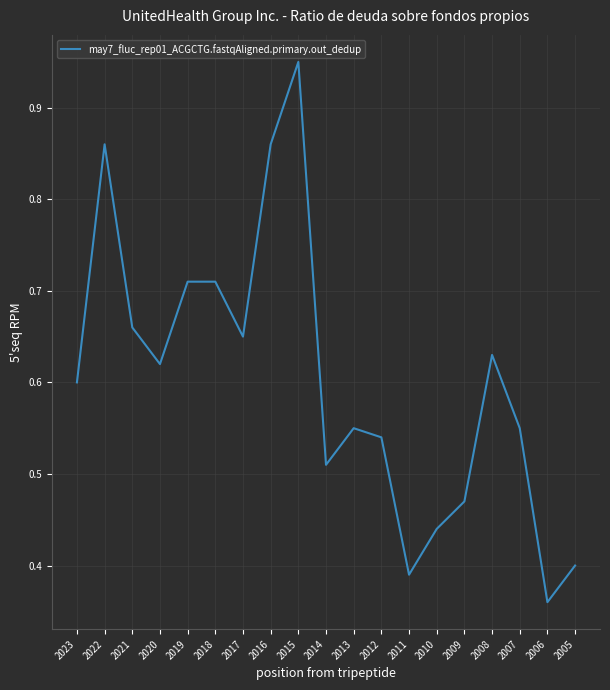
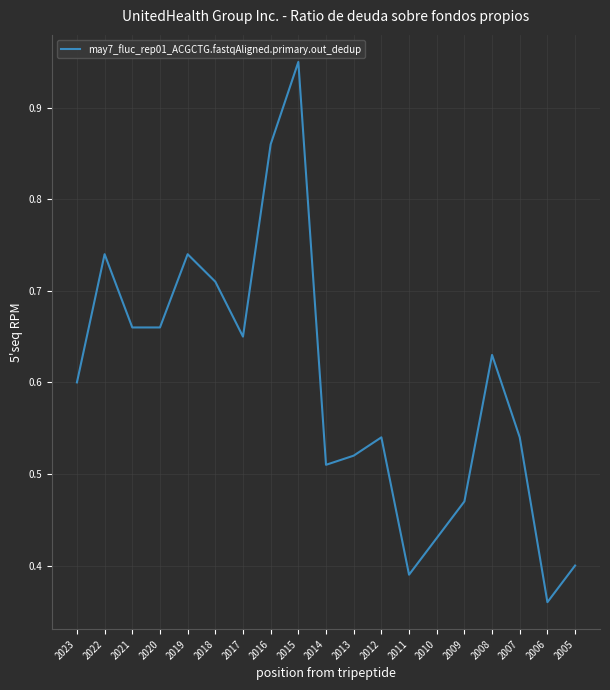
  {
    "2023": 0.60,
-   "2022": 0.86,
+   "2022": 0.74,
    "2021": 0.66,
-   "2020": 0.62,
-   "2019": 0.71,
+   "2020": 0.66,
+   "2019": 0.74,
    "2018": 0.71,
    "2017": 0.65,
    "2016": 0.86,
    "2015": 0.95,
    "2014": 0.51,
-   "2013": 0.55,
+   "2013": 0.52,
    "2012": 0.54,
    "2011": 0.39,
-   "2010": 0.44,
+   "2010": 0.43,
    "2009": 0.47,
    "2008": 0.63,
-   "2007": 0.55,
+   "2007": 0.54,
    "2006": 0.36,
    "2005": 0.40
  }
